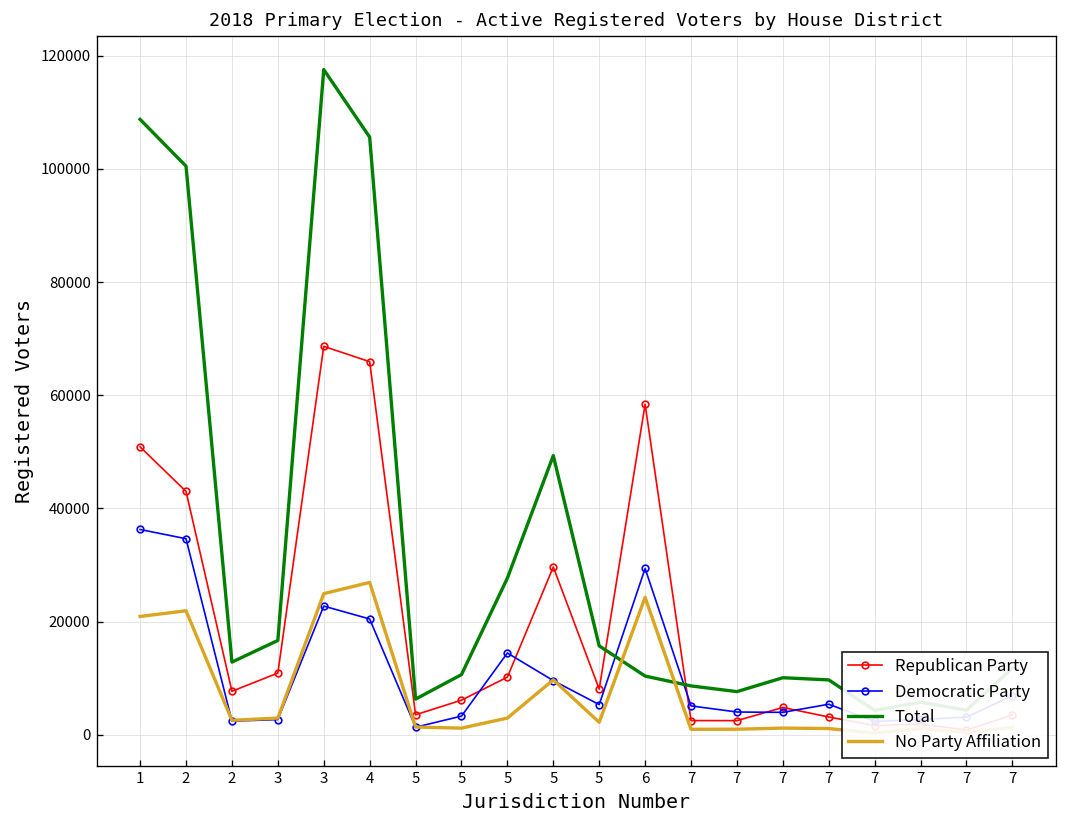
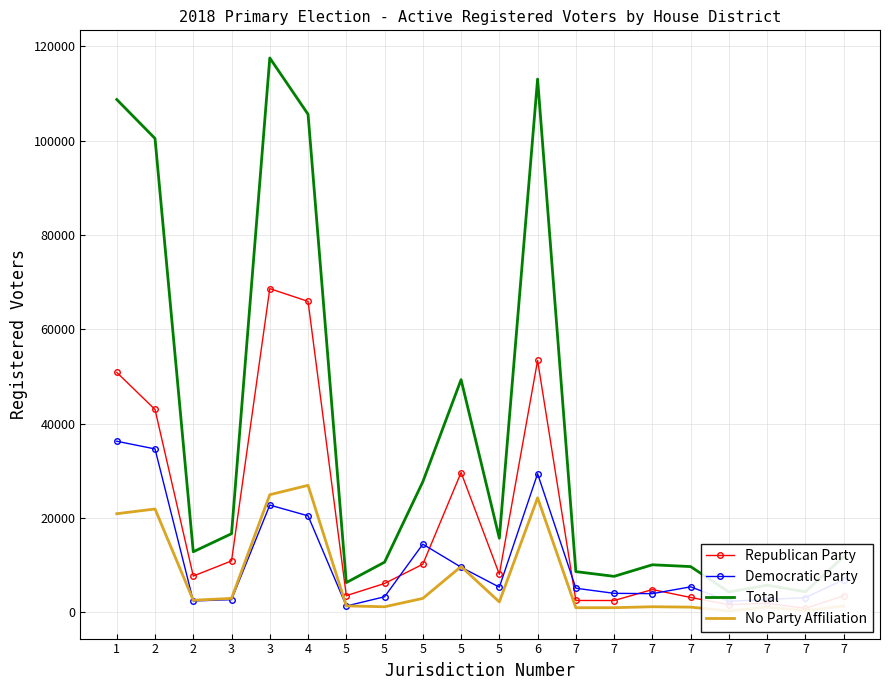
  {
    "Republican Party": {
      "1": 51000,
      "4": 66000,
-     "6": 58000
+     "6": 53000
    },
    "Democratic Party": {
      "1": 36000,
      "4": 20000,
      "6": 29000
    },
    "Total": {
      "1": 109000,
      "4": 106000,
-     "6": 10000
+     "6": 113000
    },
    "No Party Affiliation": {
      "1": 21000,
      "4": 27000,
      "6": 24000
    }
  }
